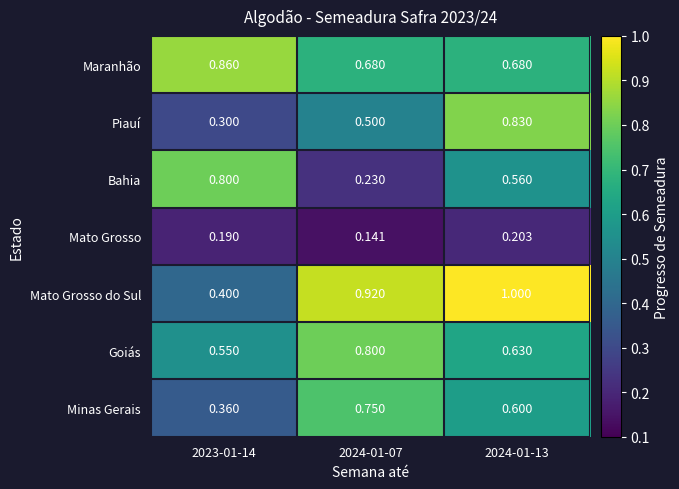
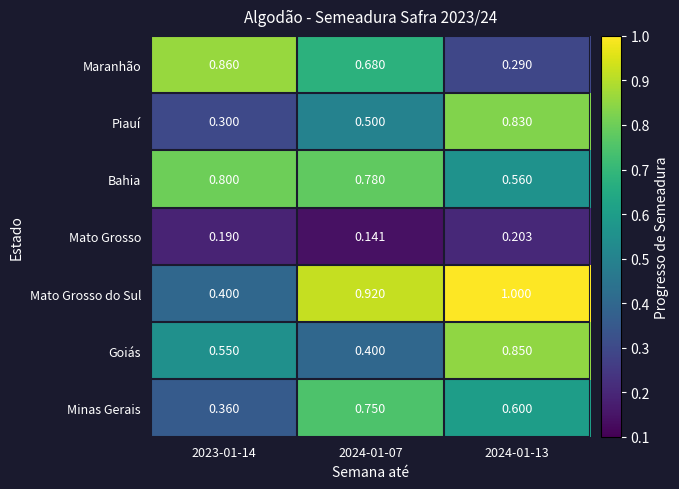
  {
    "Maranhão": {
      "2023-01-14": 0.860,
      "2024-01-07": 0.680,
-     "2024-01-13": 0.680
+     "2024-01-13": 0.290
    },
    "Piauí": {
      "2023-01-14": 0.300,
      "2024-01-07": 0.500,
      "2024-01-13": 0.830
    },
    "Bahia": {
      "2023-01-14": 0.800,
-     "2024-01-07": 0.230,
+     "2024-01-07": 0.780,
      "2024-01-13": 0.560
    },
    "Mato Grosso": {
      "2023-01-14": 0.190,
      "2024-01-07": 0.141,
      "2024-01-13": 0.203
    },
    "Mato Grosso do Sul": {
      "2023-01-14": 0.400,
      "2024-01-07": 0.920,
      "2024-01-13": 1.000
    },
    "Goiás": {
      "2023-01-14": 0.550,
-     "2024-01-07": 0.800,
-     "2024-01-13": 0.630
+     "2024-01-07": 0.400,
+     "2024-01-13": 0.850
    },
    "Minas Gerais": {
      "2023-01-14": 0.360,
      "2024-01-07": 0.750,
      "2024-01-13": 0.600
    }
  }
